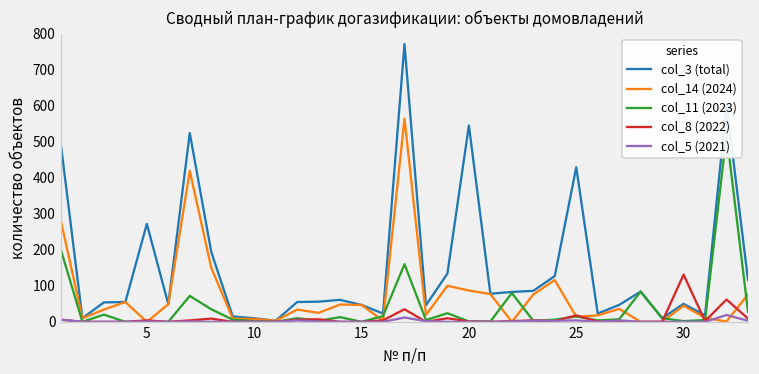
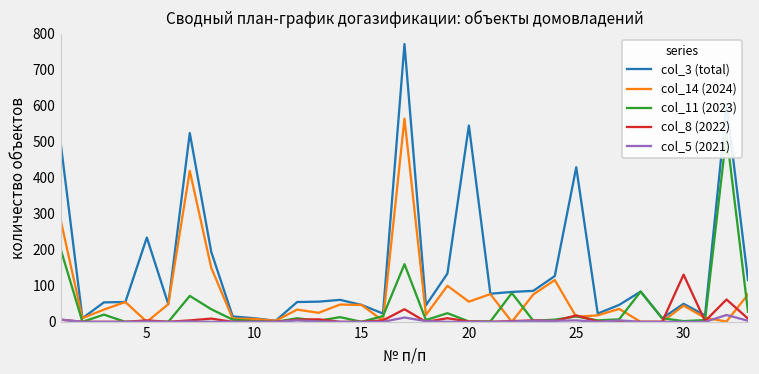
  {
    "col_3 (total)": {
-     "5": 270,
+     "5": 230,
      "20": 550,
      "25": 430
    },
    "col_14 (2024)": {
-     "20": 90
+     "20": 60
    },
    "col_8 (2022)": {
      "30": 130
    },
    "col_5 (2021)": {
      "25": 0
    }
  }
